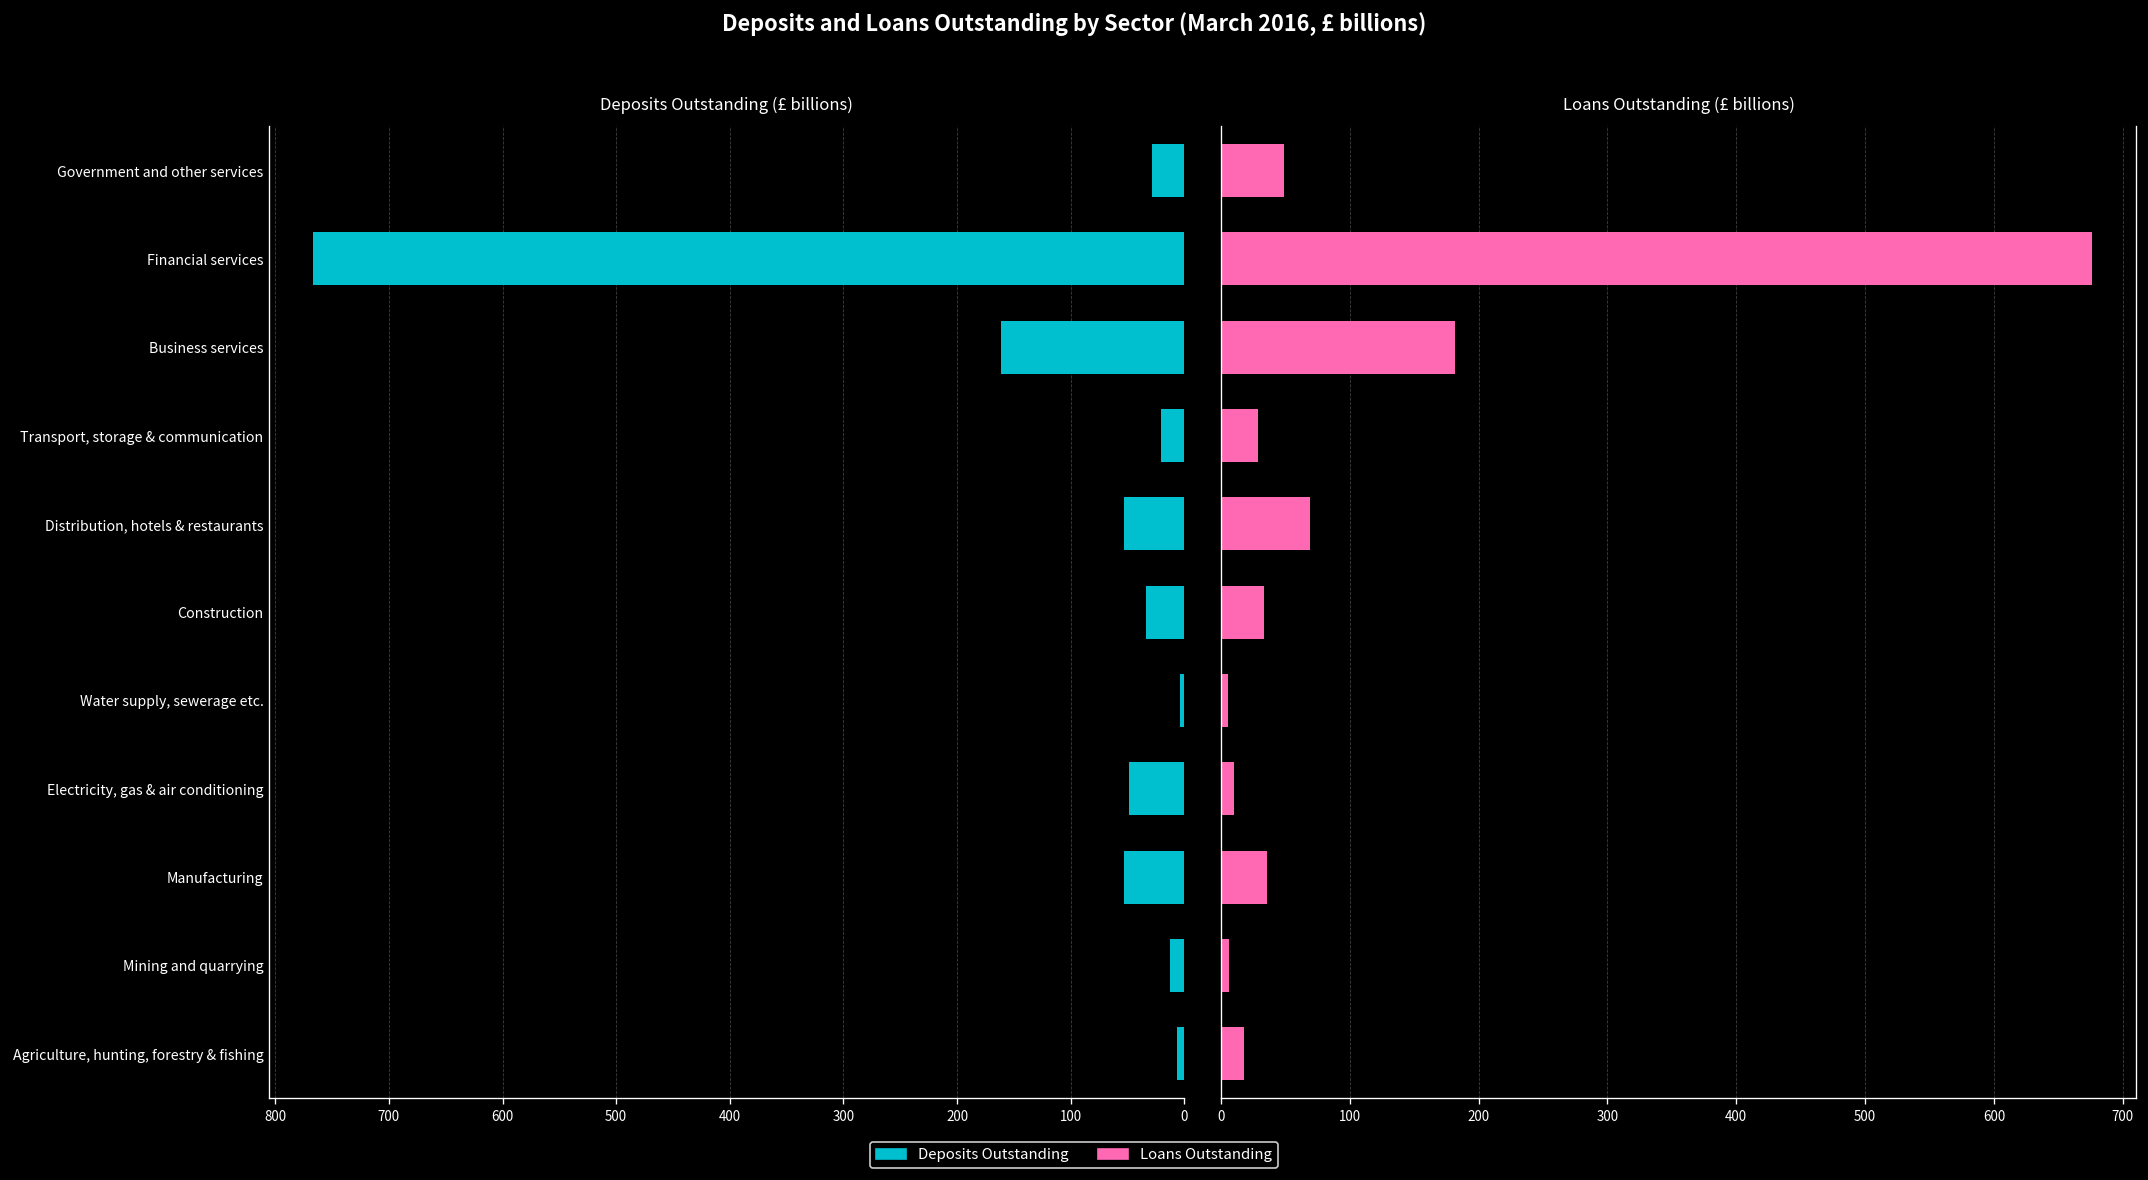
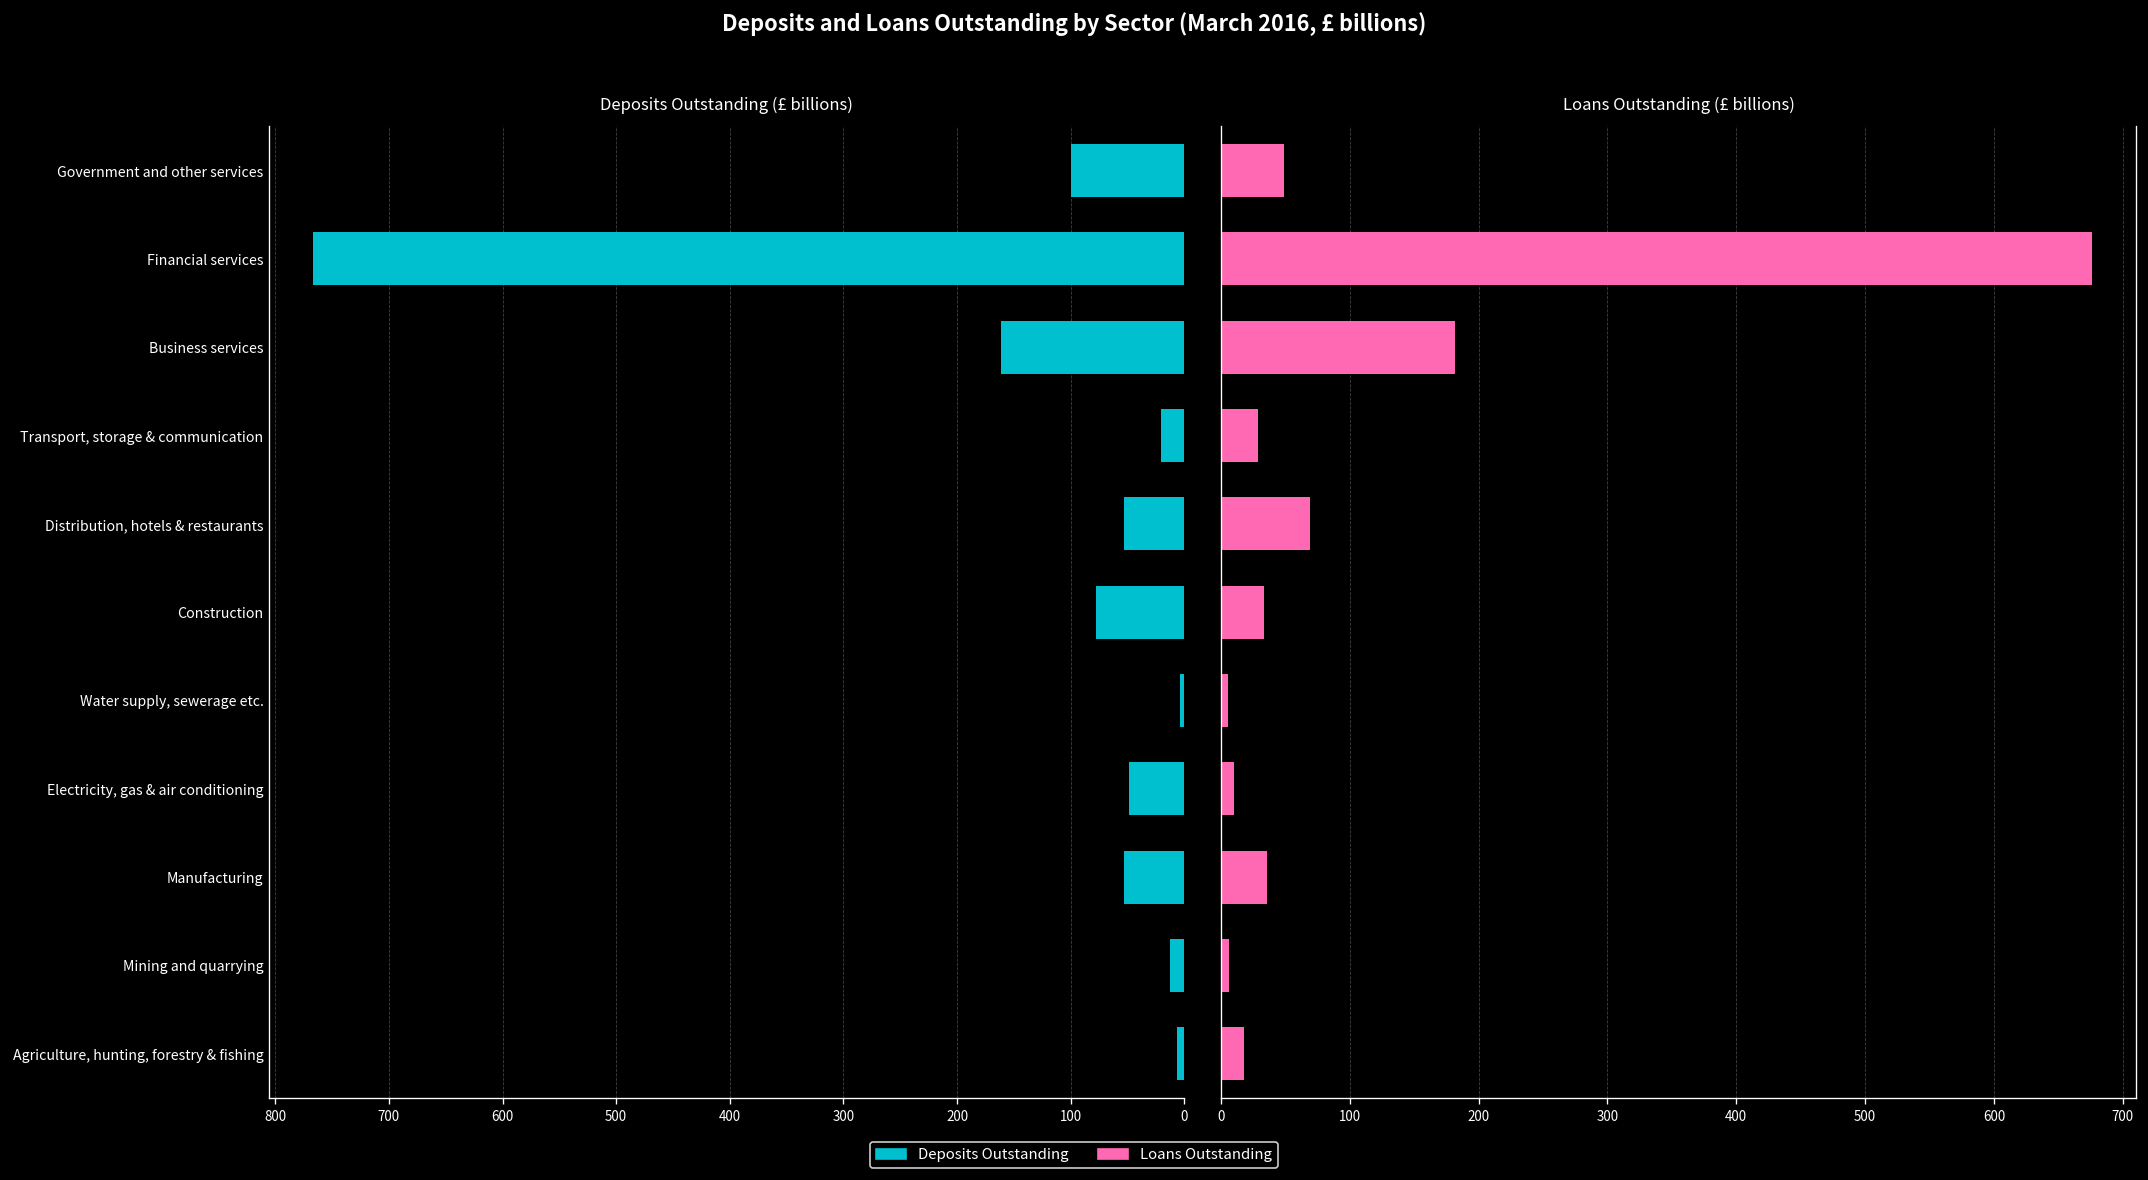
  {
    "Deposits Outstanding (£ billions)": {
-     "Government and other services": 30,
+     "Government and other services": 100,
      "Financial services": 770,
      "Business services": 160,
      "Transport, storage & communication": 20,
      "Distribution, hotels & restaurants": 50,
-     "Construction": 30,
+     "Construction": 80,
      "Water supply, sewerage etc.": 0,
      "Electricity, gas & air conditioning": 50,
      "Manufacturing": 50,
      "Mining and quarrying": 10,
      "Agriculture, hunting, forestry & fishing": 10
    }
  }
